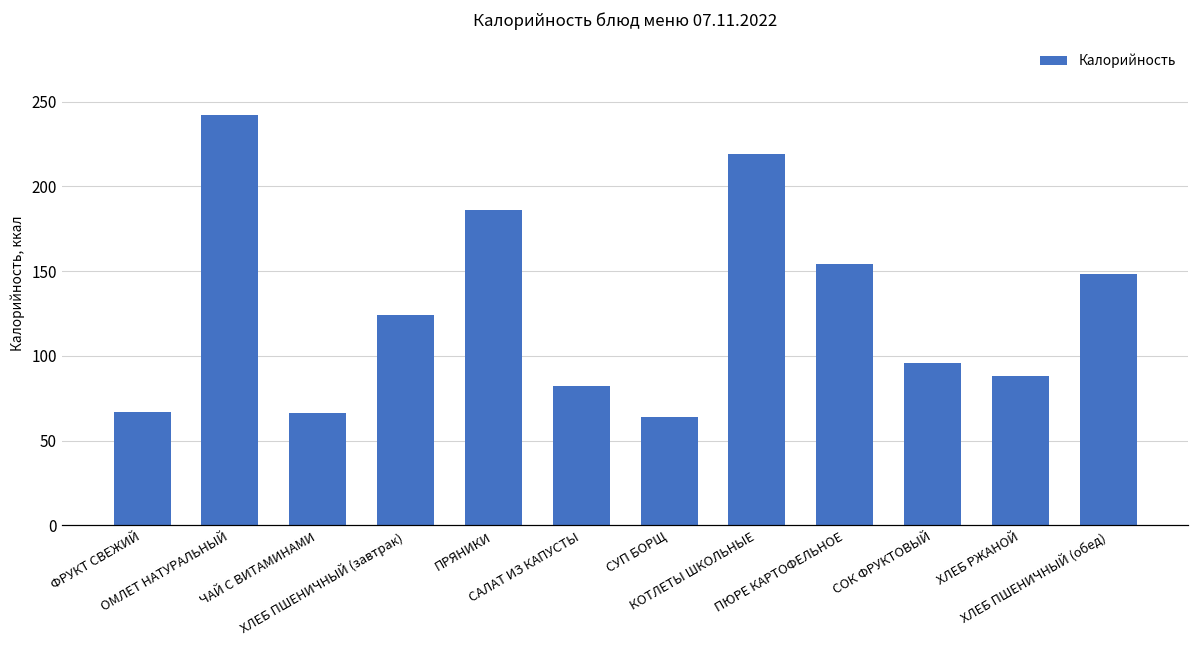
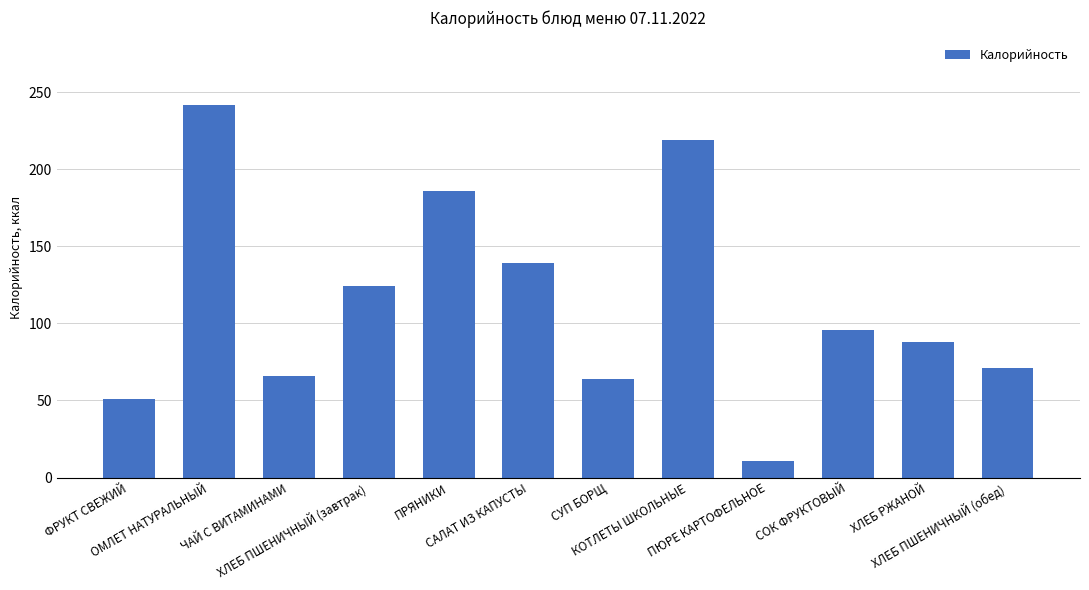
  {
-   "ФРУКТ СВЕЖИЙ": 67,
+   "ФРУКТ СВЕЖИЙ": 51,
    "ОМЛЕТ НАТУРАЛЬНЫЙ": 242,
    "ЧАЙ С ВИТАМИНАМИ": 66,
    "ХЛЕБ ПШЕНИЧНЫЙ (завтрак)": 124,
    "ПРЯНИКИ": 186,
-   "САЛАТ ИЗ КАПУСТЫ": 82,
+   "САЛАТ ИЗ КАПУСТЫ": 139,
    "СУП БОРЩ": 64,
    "КОТЛЕТЫ ШКОЛЬНЫЕ": 219,
-   "ПЮРЕ КАРТОФЕЛЬНОЕ": 154,
+   "ПЮРЕ КАРТОФЕЛЬНОЕ": 11,
    "СОК ФРУКТОВЫЙ": 96,
    "ХЛЕБ РЖАНОЙ": 88,
-   "ХЛЕБ ПШЕНИЧНЫЙ (обед)": 148
+   "ХЛЕБ ПШЕНИЧНЫЙ (обед)": 71
  }
